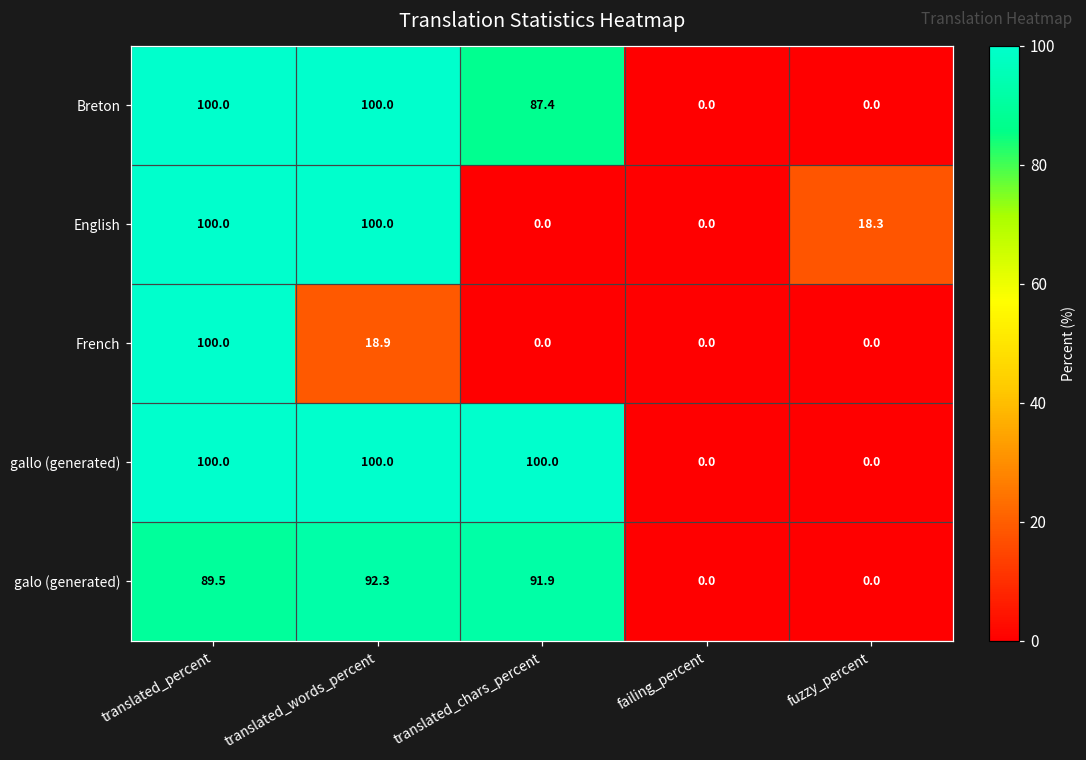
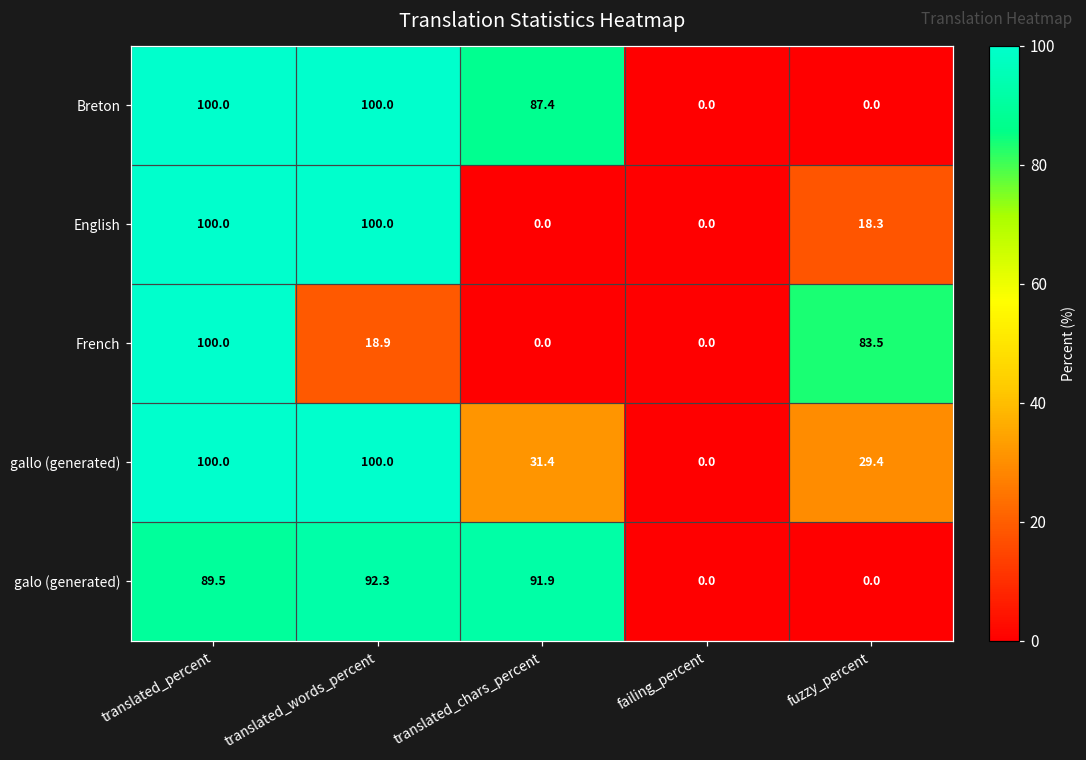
  {
    "Breton": {
      "translated_percent": 100.0,
      "translated_words_percent": 100.0,
      "translated_chars_percent": 87.4,
      "failing_percent": 0.0,
      "fuzzy_percent": 0.0
    },
    "English": {
      "translated_percent": 100.0,
      "translated_words_percent": 100.0,
      "translated_chars_percent": 0.0,
      "failing_percent": 0.0,
      "fuzzy_percent": 18.3
    },
    "French": {
      "translated_percent": 100.0,
      "translated_words_percent": 18.9,
      "translated_chars_percent": 0.0,
      "failing_percent": 0.0,
-     "fuzzy_percent": 0.0
+     "fuzzy_percent": 83.5
    },
    "gallo (generated)": {
      "translated_percent": 100.0,
      "translated_words_percent": 100.0,
-     "translated_chars_percent": 100.0,
+     "translated_chars_percent": 31.4,
      "failing_percent": 0.0,
-     "fuzzy_percent": 0.0
+     "fuzzy_percent": 29.4
    },
    "galo (generated)": {
      "translated_percent": 89.5,
      "translated_words_percent": 92.3,
      "translated_chars_percent": 91.9,
      "failing_percent": 0.0,
      "fuzzy_percent": 0.0
    }
  }
